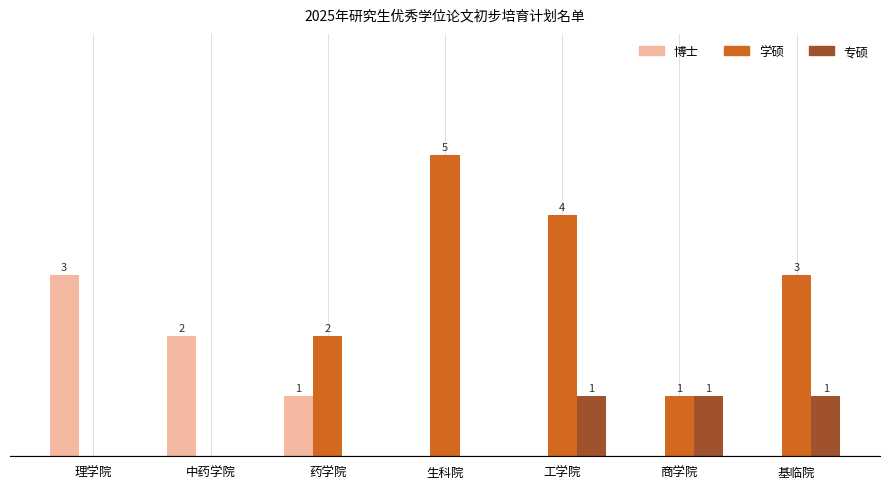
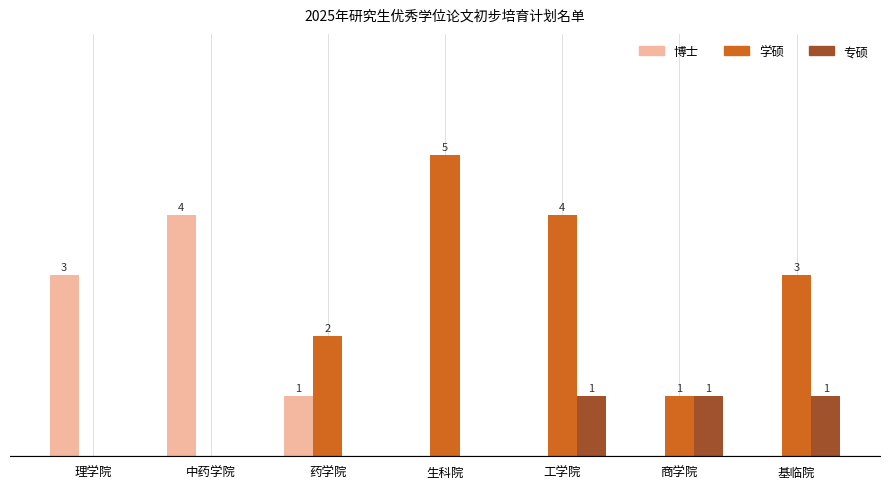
  {
    "博士": {
      "理学院": 3,
-     "中药学院": 2,
+     "中药学院": 4,
      "药学院": 1
    }
  }
